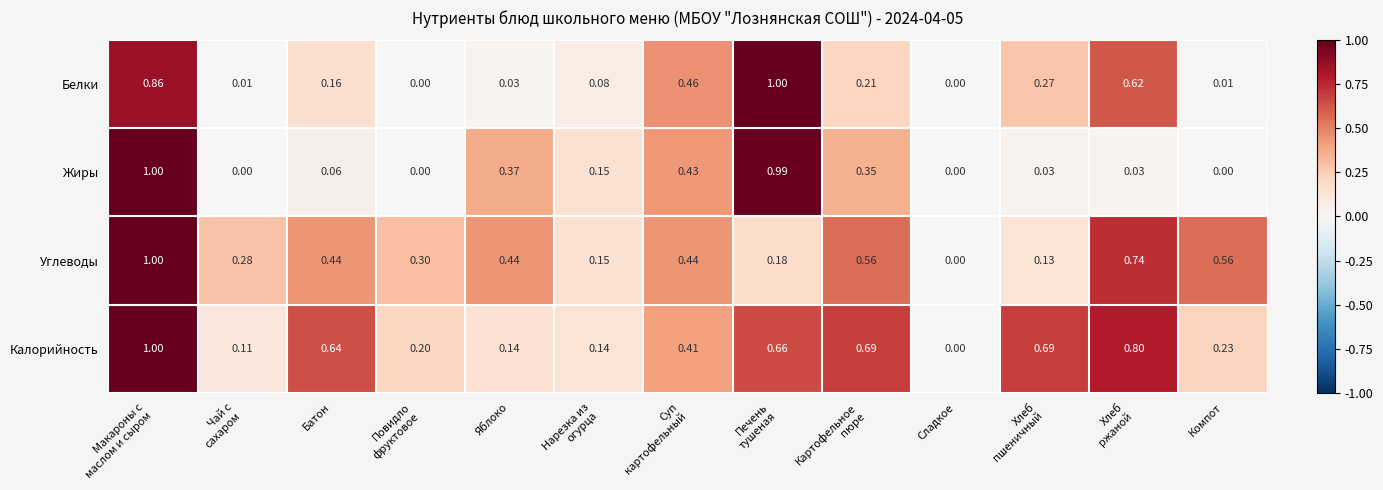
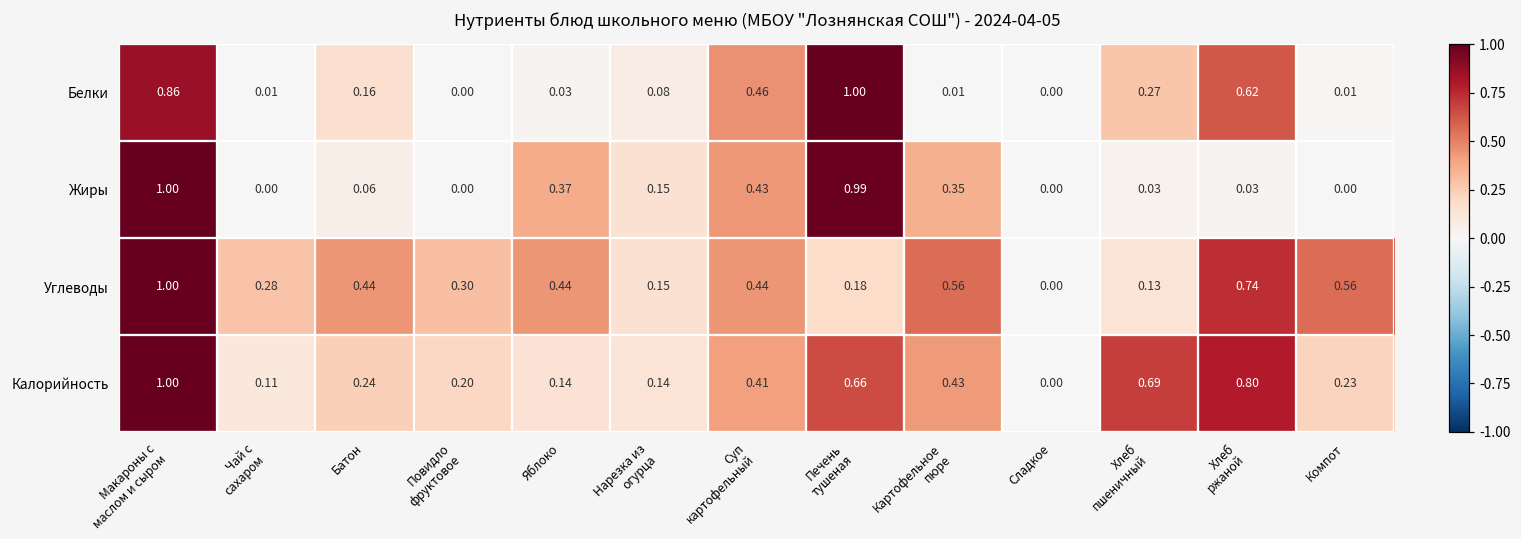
  {
    "Белки": {
      "Макароны с маслом и сыром": 0.86,
      "Чай с сахаром": 0.01,
      "Батон": 0.16,
      "Повидло фруктовое": 0.00,
      "Яблоко": 0.03,
      "Нарезка из огурца": 0.08,
      "Суп картофельный": 0.46,
      "Печень тушеная": 1.00,
-     "Картофельное пюре": 0.21,
+     "Картофельное пюре": 0.01,
      "Сладкое": 0.00,
      "Хлеб пшеничный": 0.27,
      "Хлеб ржаной": 0.62,
      "Компот": 0.01
    },
    "Жиры": {
      "Макароны с маслом и сыром": 1.00,
      "Чай с сахаром": 0.00,
      "Батон": 0.06,
      "Повидло фруктовое": 0.00,
      "Яблоко": 0.37,
      "Нарезка из огурца": 0.15,
      "Суп картофельный": 0.43,
      "Печень тушеная": 0.99,
      "Картофельное пюре": 0.35,
      "Сладкое": 0.00,
      "Хлеб пшеничный": 0.03,
      "Хлеб ржаной": 0.03,
      "Компот": 0.00
    },
    "Углеводы": {
      "Макароны с маслом и сыром": 1.00,
      "Чай с сахаром": 0.28,
      "Батон": 0.44,
      "Повидло фруктовое": 0.30,
      "Яблоко": 0.44,
      "Нарезка из огурца": 0.15,
      "Суп картофельный": 0.44,
      "Печень тушеная": 0.18,
      "Картофельное пюре": 0.56,
      "Сладкое": 0.00,
      "Хлеб пшеничный": 0.13,
      "Хлеб ржаной": 0.74,
      "Компот": 0.56
    },
    "Калорийность": {
      "Макароны с маслом и сыром": 1.00,
      "Чай с сахаром": 0.11,
-     "Батон": 0.64,
+     "Батон": 0.24,
      "Повидло фруктовое": 0.20,
      "Яблоко": 0.14,
      "Нарезка из огурца": 0.14,
      "Суп картофельный": 0.41,
      "Печень тушеная": 0.66,
-     "Картофельное пюре": 0.69,
+     "Картофельное пюре": 0.43,
      "Сладкое": 0.00,
      "Хлеб пшеничный": 0.69,
      "Хлеб ржаной": 0.80,
      "Компот": 0.23
    }
  }
